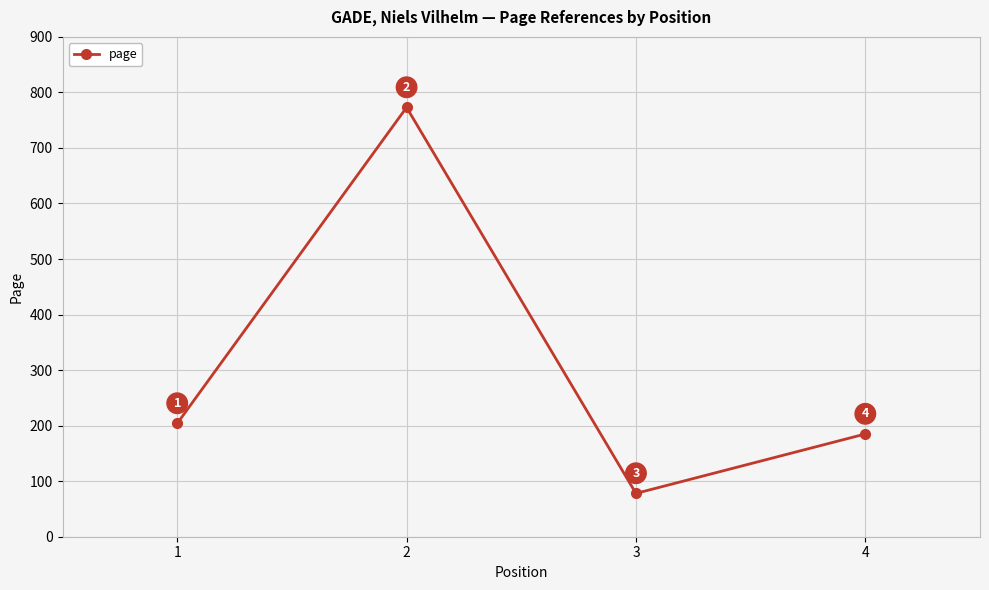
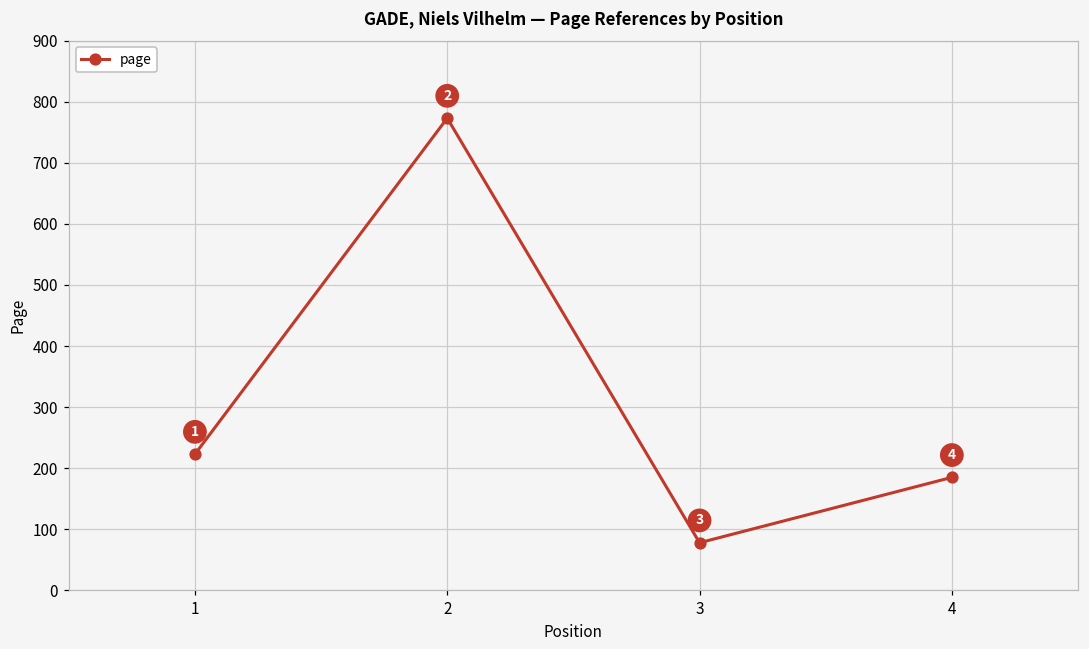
  {
-   "1": 200
+   "1": 220
  }
